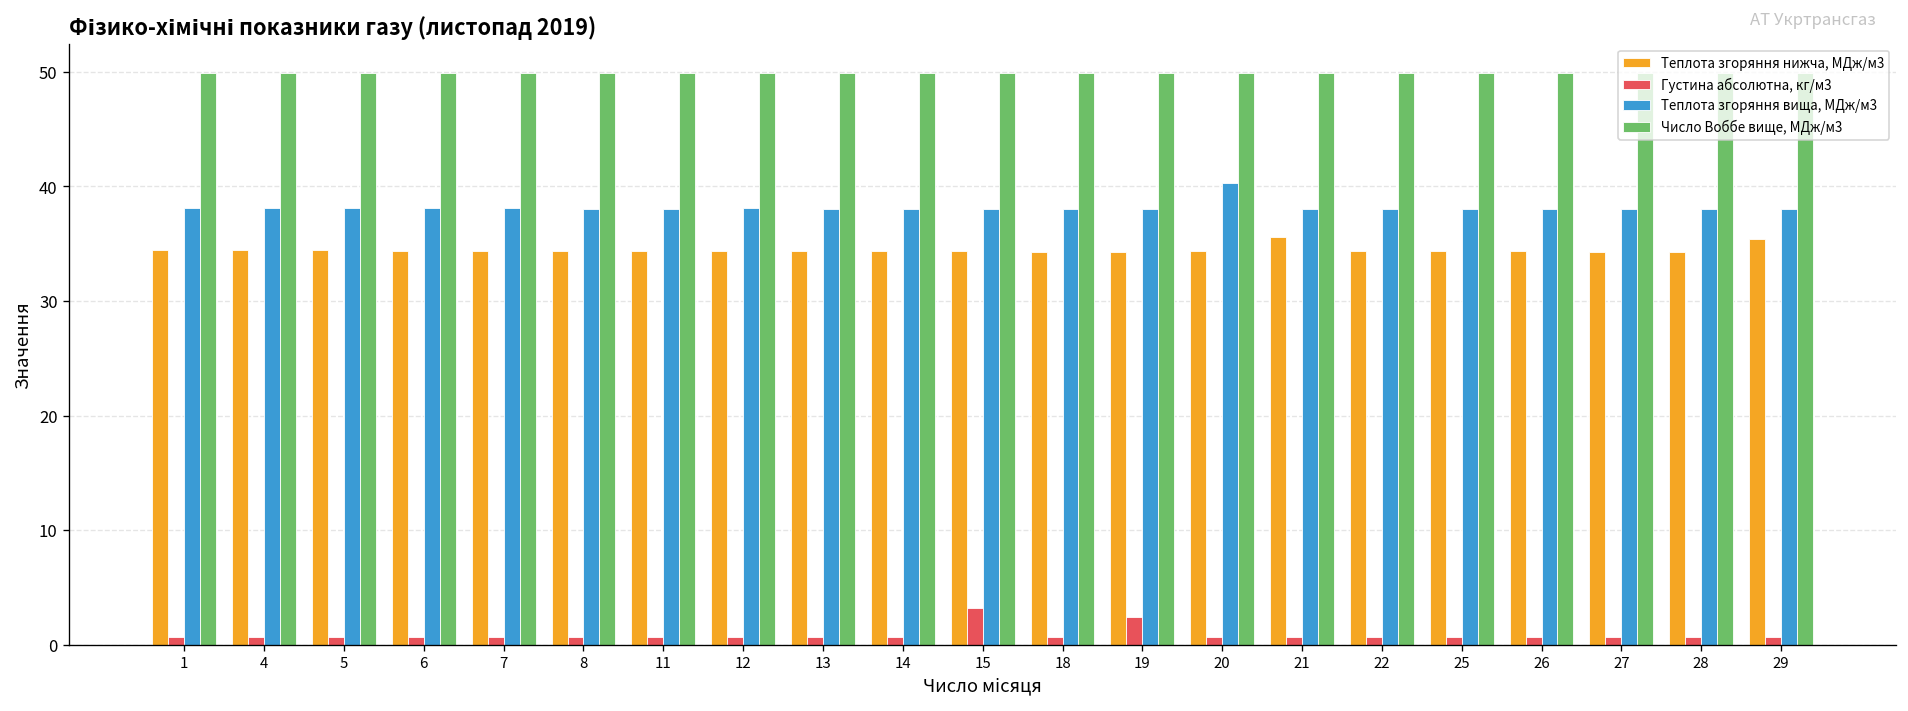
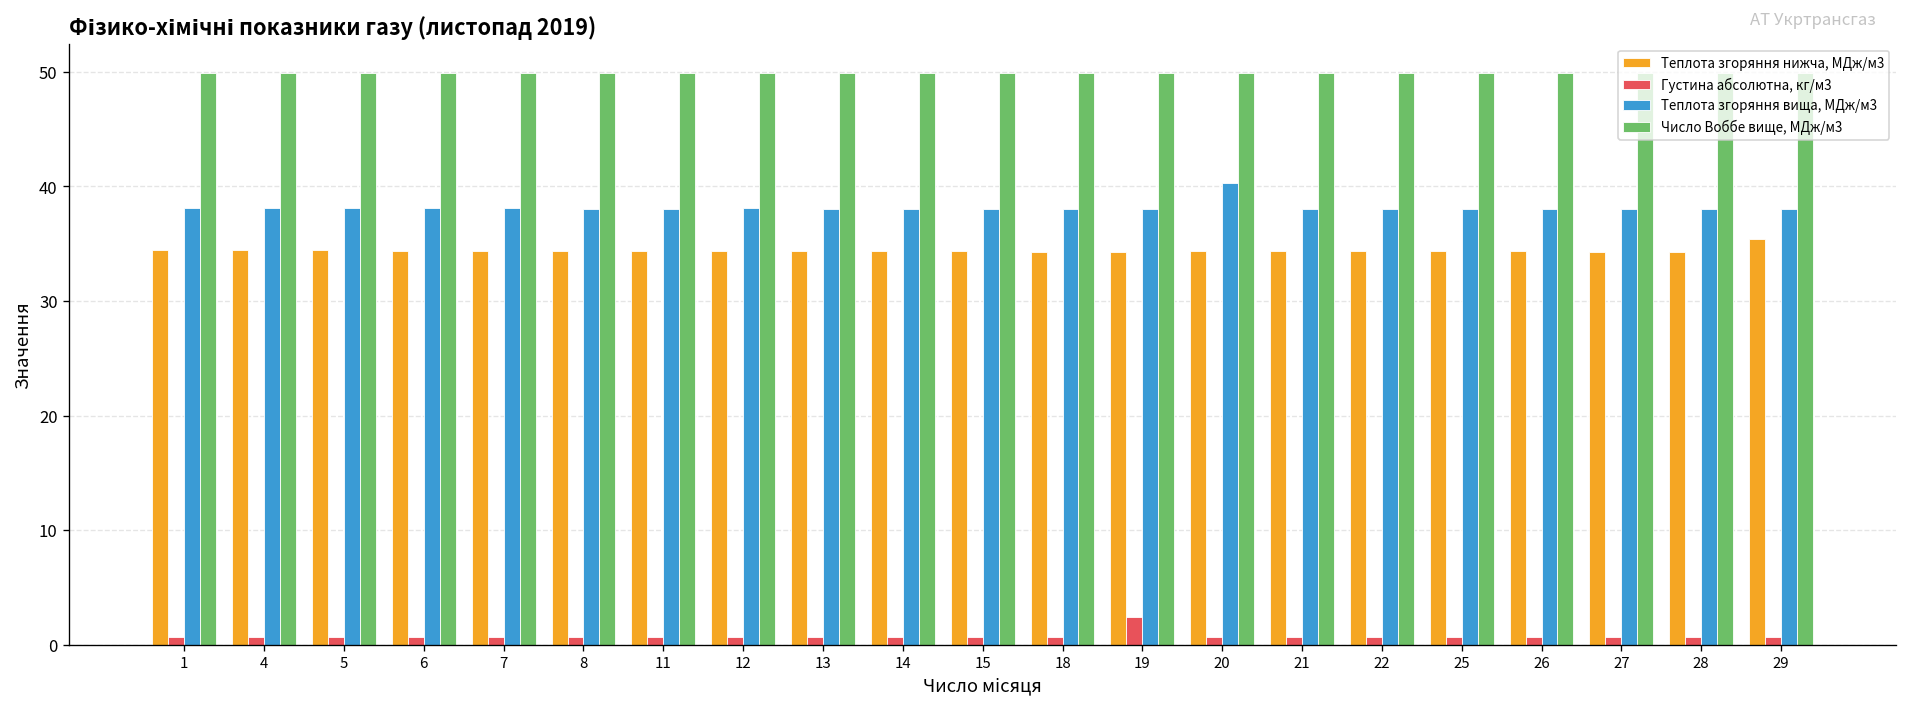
  {
    "Теплота згоряння нижча, МДж/м3": {
      "1": 34,
      "4": 34,
      "5": 34,
      "6": 34,
      "7": 34,
      "8": 34,
      "11": 34,
      "12": 34,
      "13": 34,
      "14": 34,
      "15": 34,
      "18": 34,
      "19": 34,
      "20": 34,
-     "21": 36,
+     "21": 34,
      "22": 34,
      "25": 34,
      "26": 34,
      "27": 34,
      "28": 34,
      "29": 35
    },
    "Густина абсолютна, кг/м3": {
      "1": 1,
      "4": 1,
      "5": 1,
      "6": 1,
      "7": 1,
      "8": 1,
      "11": 1,
      "12": 1,
      "13": 1,
      "14": 1,
-     "15": 3,
+     "15": 1,
      "18": 1,
      "19": 2,
      "20": 1,
      "21": 1,
      "22": 1,
      "25": 1,
      "26": 1,
      "27": 1,
      "28": 1,
      "29": 1
    },
    "Теплота згоряння вища, МДж/м3": {
      "1": 38,
      "4": 38,
      "5": 38,
      "6": 38,
      "7": 38,
      "8": 38,
      "11": 38,
      "12": 38,
      "13": 38,
      "14": 38,
      "15": 38,
      "18": 38,
      "19": 38,
      "20": 40,
      "21": 38,
      "22": 38,
      "25": 38,
      "26": 38,
      "27": 38,
      "28": 38,
      "29": 38
    },
    "Число Воббе вище, МДж/м3": {
      "1": 50,
      "4": 50,
      "5": 50,
      "6": 50,
      "7": 50,
      "8": 50,
      "11": 50,
      "12": 50,
      "13": 50,
      "14": 50,
      "15": 50,
      "18": 50,
      "19": 50,
      "20": 50,
      "21": 50,
      "22": 50,
      "25": 50,
      "26": 50
    }
  }
